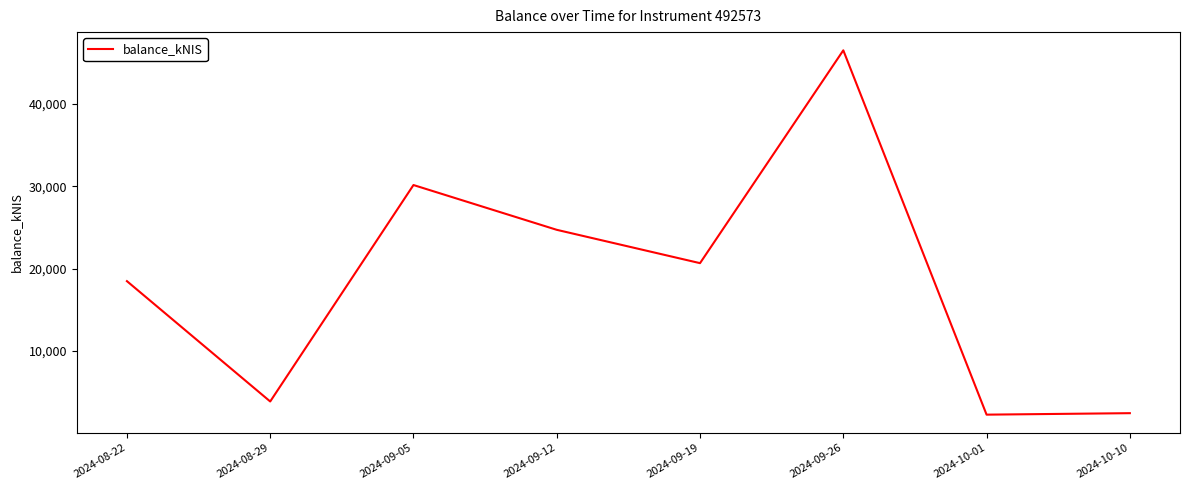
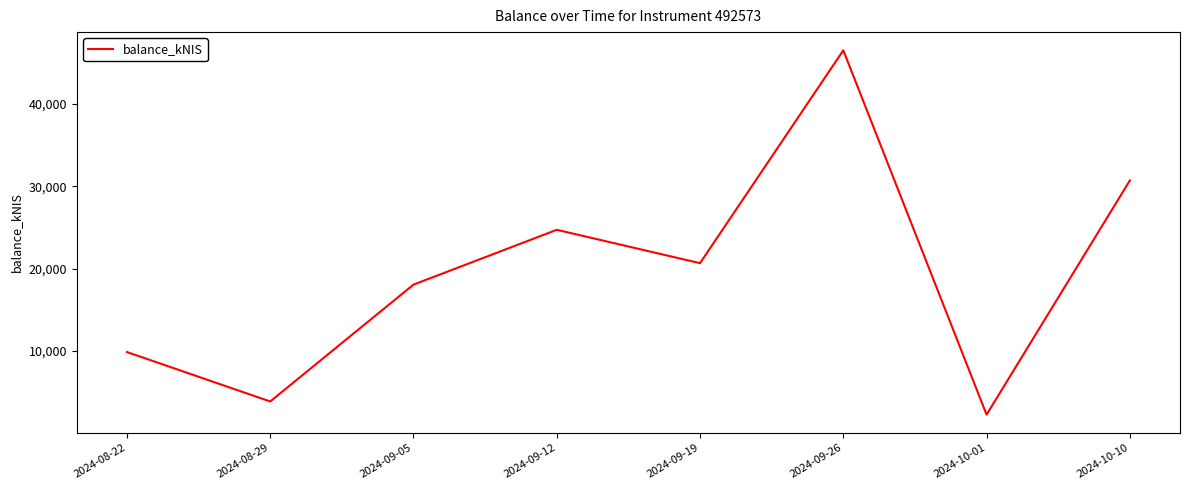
  {
-   "2024-08-22": "18,000",
+   "2024-08-22": "10,000",
    "2024-08-29": "4,000",
-   "2024-09-05": "30,000",
+   "2024-09-05": "18,000",
    "2024-09-12": "25,000",
    "2024-09-19": "21,000",
    "2024-09-26": "46,000",
    "2024-10-01": "2,000",
-   "2024-10-10": "2,000"
+   "2024-10-10": "31,000"
  }
